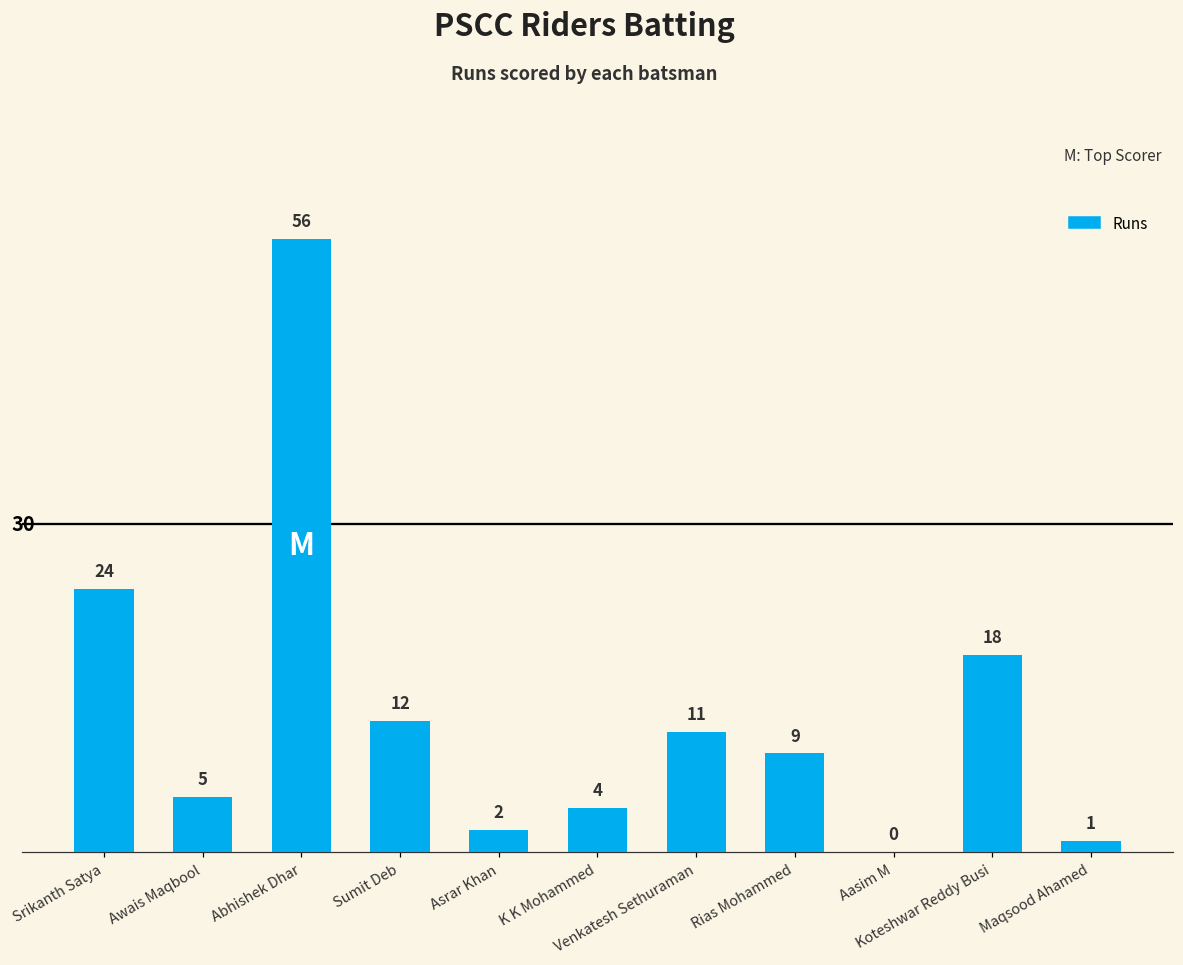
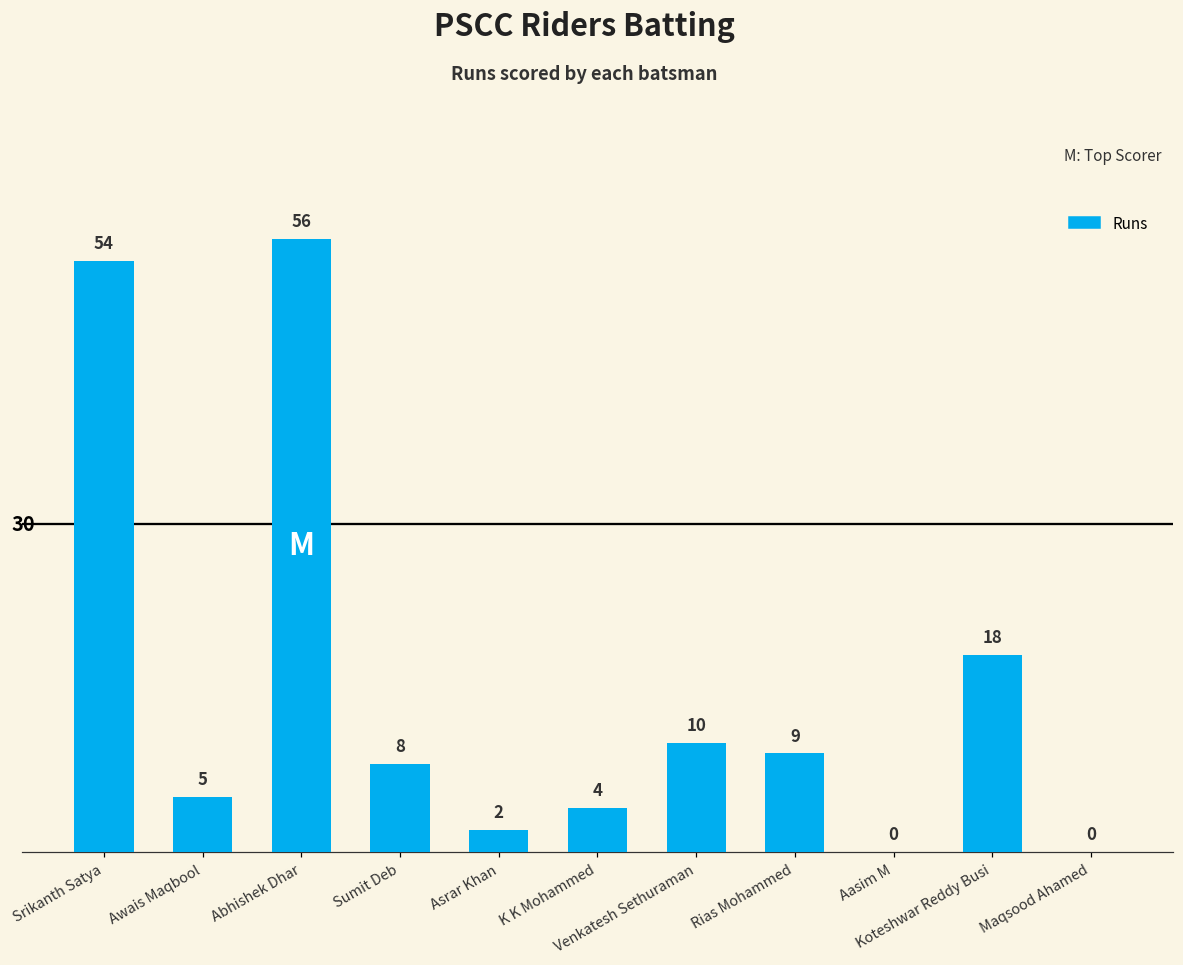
  {
-   "Srikanth Satya": 24,
+   "Srikanth Satya": 54,
    "Awais Maqbool": 5,
    "Abhishek Dhar": 56,
-   "Sumit Deb": 12,
+   "Sumit Deb": 8,
    "Asrar Khan": 2,
    "K K Mohammed": 4,
-   "Venkatesh Sethuraman": 11,
+   "Venkatesh Sethuraman": 10,
    "Rias Mohammed": 9,
    "Aasim M": 0,
    "Koteshwar Reddy Busi": 18,
-   "Maqsood Ahamed": 1
+   "Maqsood Ahamed": 0
  }
